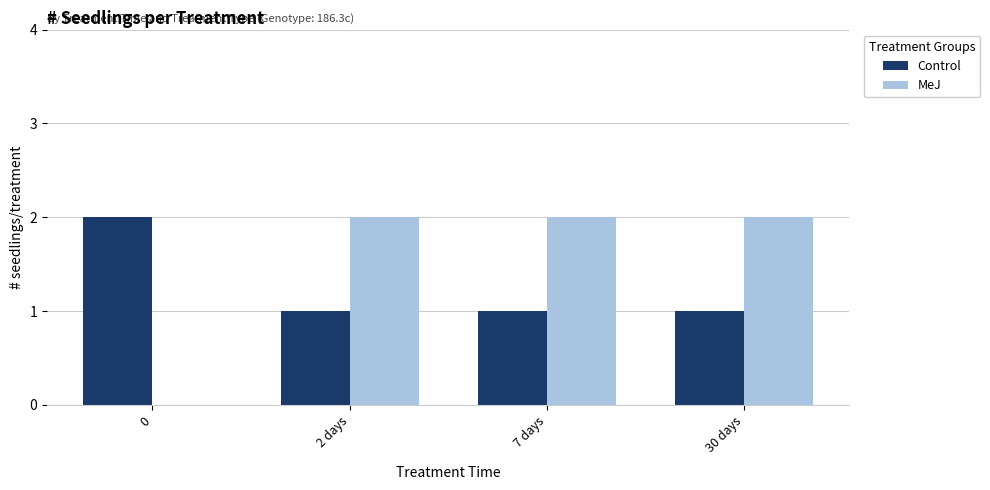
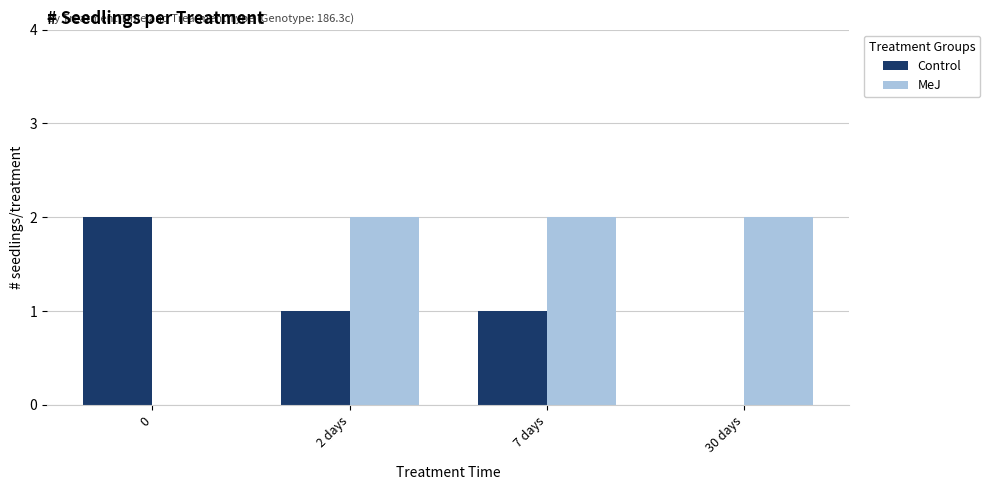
  {
    "Control": {
      "0": 2,
      "2 days": 1,
      "7 days": 1,
-     "30 days": 1
+     "30 days": 0
    },
    "MeJ": {
      "0": 0,
      "2 days": 2,
      "7 days": 2,
      "30 days": 2
    }
  }
